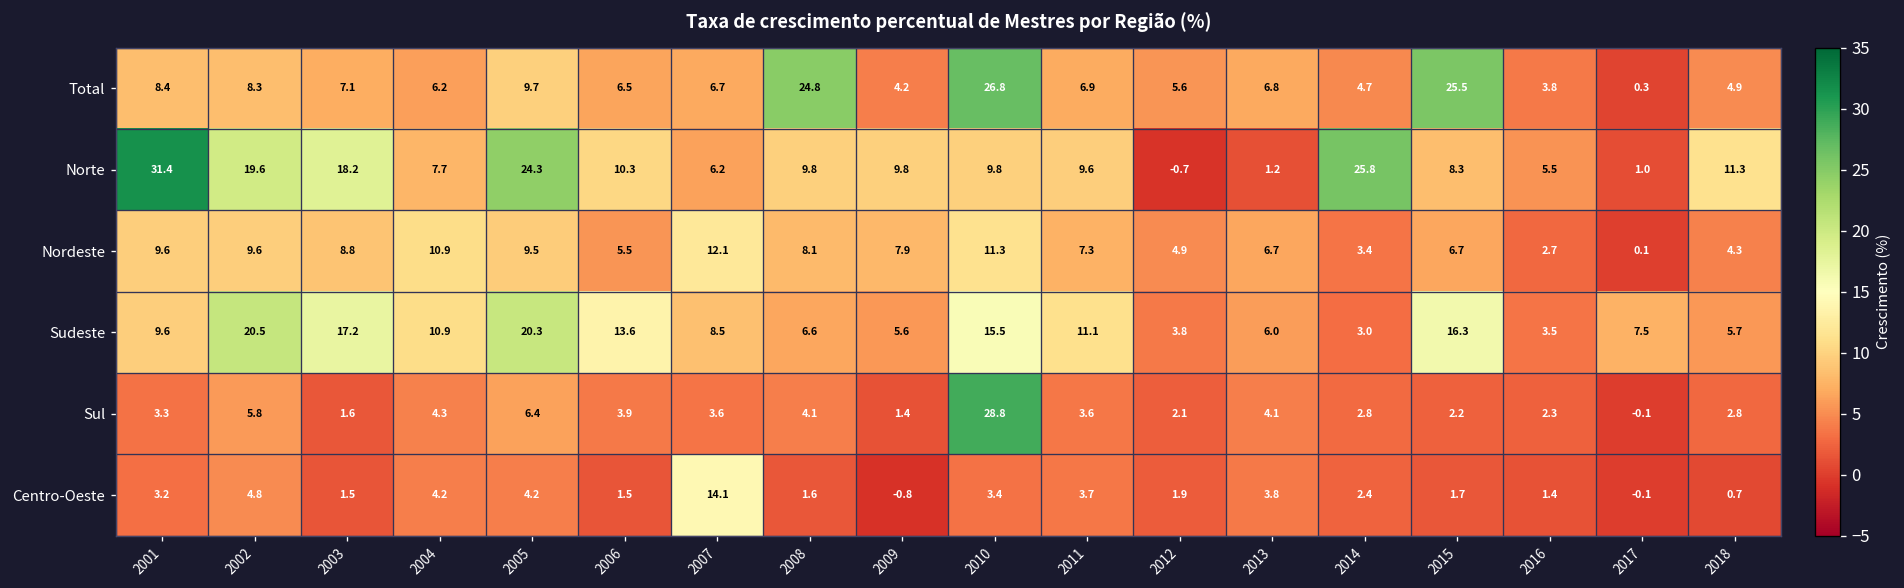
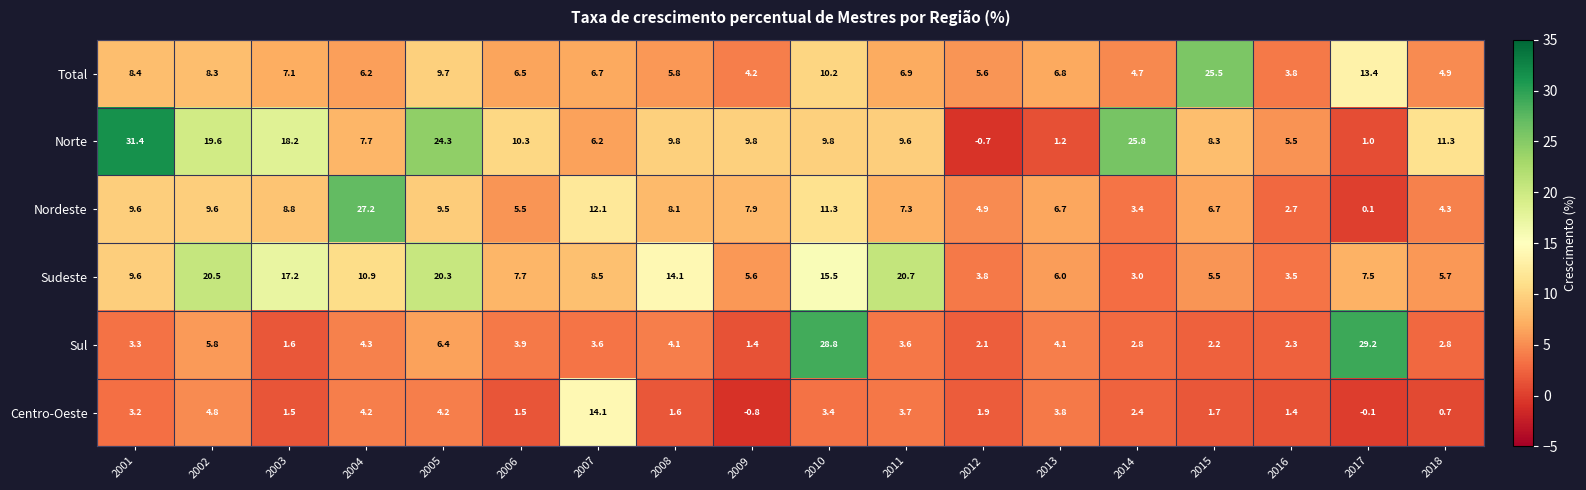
  {
    "Total": {
      "2001": 8.4,
      "2002": 8.3,
      "2003": 7.1,
      "2004": 6.2,
      "2005": 9.7,
      "2006": 6.5,
      "2007": 6.7,
-     "2008": 24.8,
+     "2008": 5.8,
      "2009": 4.2,
-     "2010": 26.8,
+     "2010": 10.2,
      "2011": 6.9,
      "2012": 5.6,
      "2013": 6.8,
      "2014": 4.7,
      "2015": 25.5,
      "2016": 3.8,
-     "2017": 0.3,
+     "2017": 13.4,
      "2018": 4.9
    },
    "Norte": {
      "2001": 31.4,
      "2002": 19.6,
      "2003": 18.2,
      "2004": 7.7,
      "2005": 24.3,
      "2006": 10.3,
      "2007": 6.2,
      "2008": 9.8,
      "2009": 9.8,
      "2010": 9.8,
      "2011": 9.6,
      "2012": -0.7,
      "2013": 1.2,
      "2014": 25.8,
      "2015": 8.3,
      "2016": 5.5,
      "2017": 1.0,
      "2018": 11.3
    },
    "Nordeste": {
      "2001": 9.6,
      "2002": 9.6,
      "2003": 8.8,
-     "2004": 10.9,
+     "2004": 27.2,
      "2005": 9.5,
      "2006": 5.5,
      "2007": 12.1,
      "2008": 8.1,
      "2009": 7.9,
      "2010": 11.3,
      "2011": 7.3,
      "2012": 4.9,
      "2013": 6.7,
      "2014": 3.4,
      "2015": 6.7,
      "2016": 2.7,
      "2017": 0.1,
      "2018": 4.3
    },
    "Sudeste": {
      "2001": 9.6,
      "2002": 20.5,
      "2003": 17.2,
      "2004": 10.9,
      "2005": 20.3,
-     "2006": 13.6,
+     "2006": 7.7,
      "2007": 8.5,
-     "2008": 6.6,
+     "2008": 14.1,
      "2009": 5.6,
      "2010": 15.5,
-     "2011": 11.1,
+     "2011": 20.7,
      "2012": 3.8,
      "2013": 6.0,
      "2014": 3.0,
-     "2015": 16.3,
+     "2015": 5.5,
      "2016": 3.5,
      "2017": 7.5,
      "2018": 5.7
    },
    "Sul": {
      "2001": 3.3,
      "2002": 5.8,
      "2003": 1.6,
      "2004": 4.3,
      "2005": 6.4,
      "2006": 3.9,
      "2007": 3.6,
      "2008": 4.1,
      "2009": 1.4,
      "2010": 28.8,
      "2011": 3.6,
      "2012": 2.1,
      "2013": 4.1,
      "2014": 2.8,
      "2015": 2.2,
      "2016": 2.3,
-     "2017": -0.1,
+     "2017": 29.2,
      "2018": 2.8
    },
    "Centro-Oeste": {
      "2001": 3.2,
      "2002": 4.8,
      "2003": 1.5,
      "2004": 4.2,
      "2005": 4.2,
      "2006": 1.5,
      "2007": 14.1,
      "2008": 1.6,
      "2009": -0.8,
      "2010": 3.4,
      "2011": 3.7,
      "2012": 1.9,
      "2013": 3.8,
      "2014": 2.4,
      "2015": 1.7,
      "2016": 1.4,
      "2017": -0.1,
      "2018": 0.7
    }
  }
